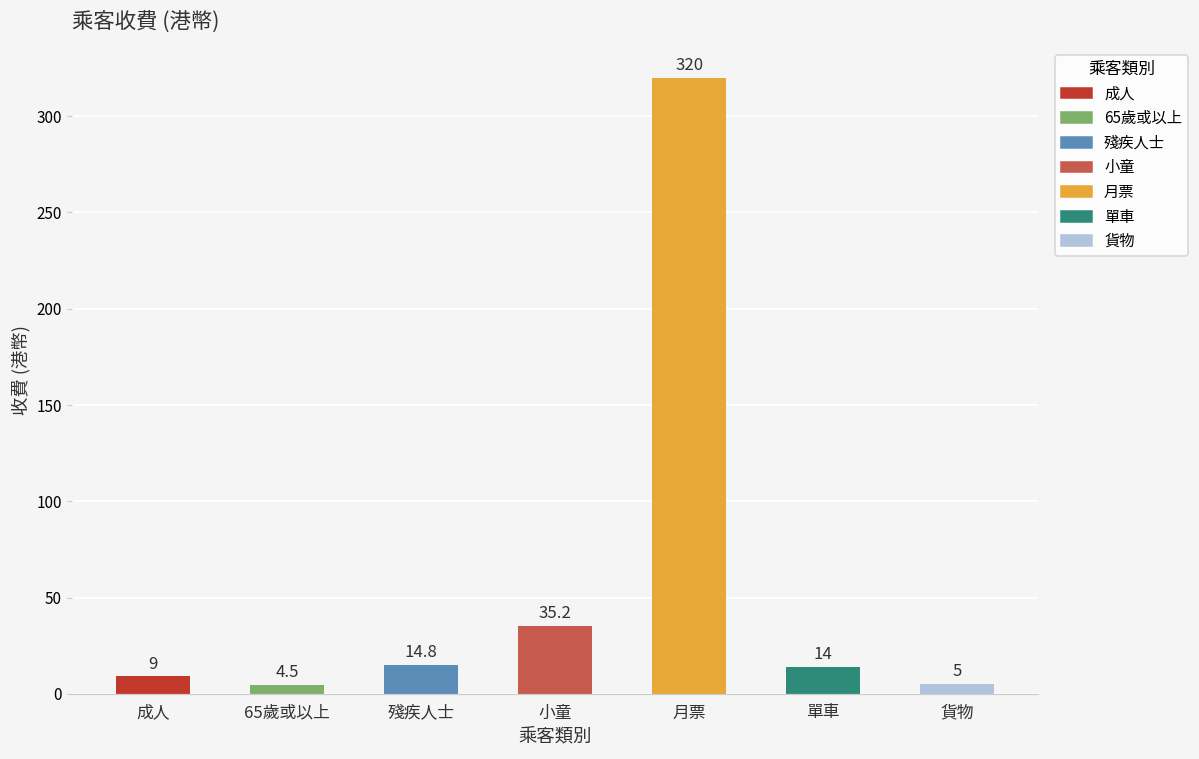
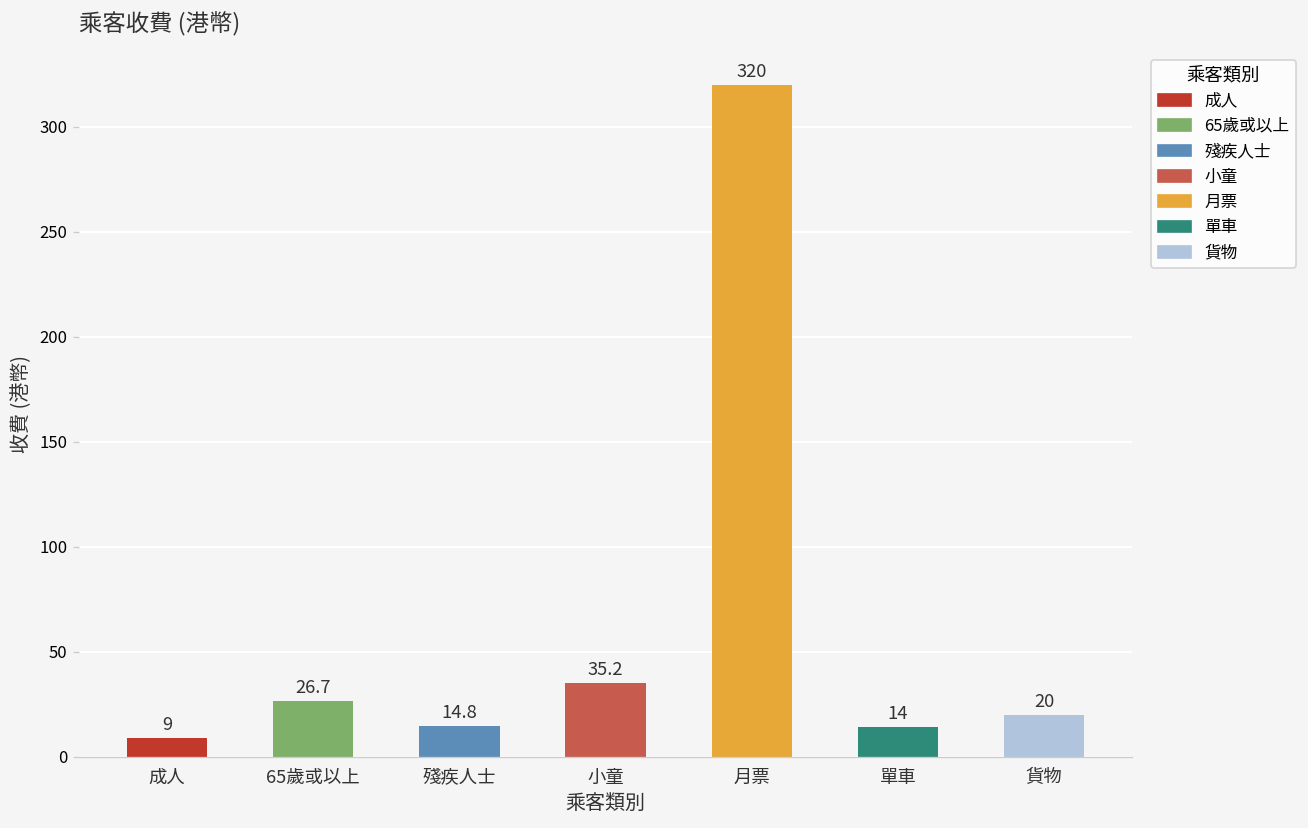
  {
    "成人": 9,
-   "65歲或以上": 4.5,
+   "65歲或以上": 26.7,
    "殘疾人士": 14.8,
    "小童": 35.2,
    "月票": 320,
    "單車": 14,
-   "貨物": 5
+   "貨物": 20
  }
